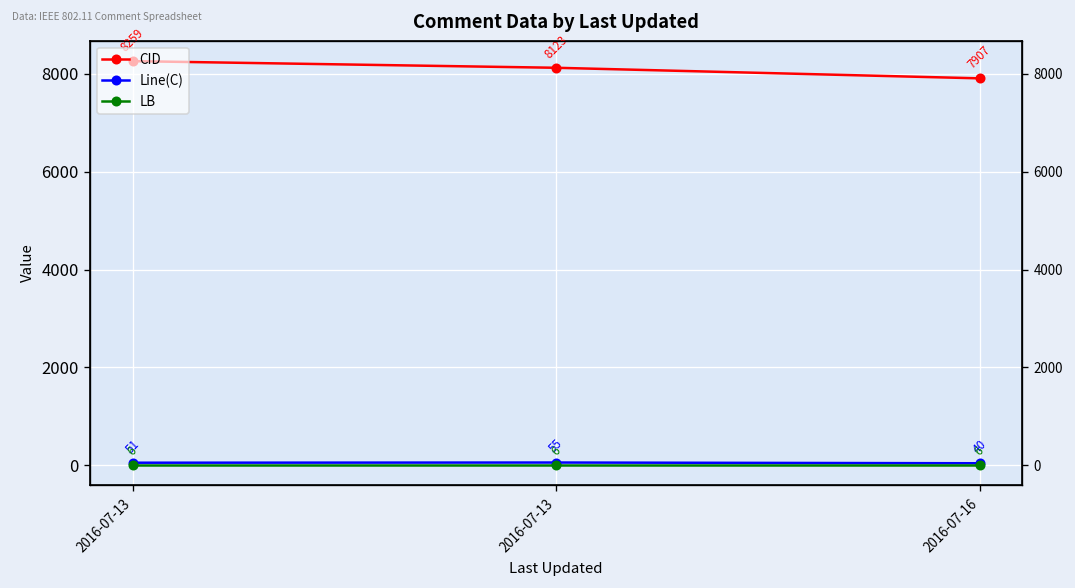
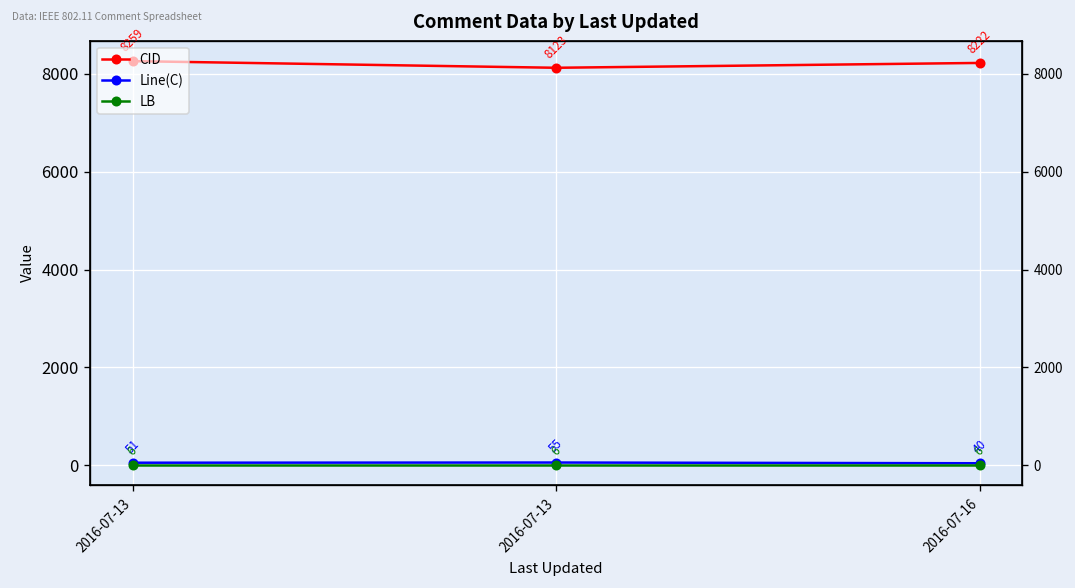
  {
    "CID": {
-     "2016-07-16": 7907
+     "2016-07-16": 8222
    }
  }
